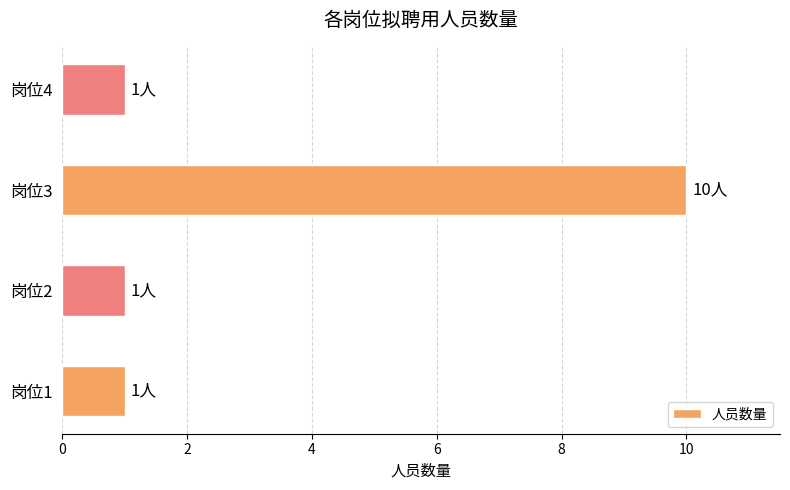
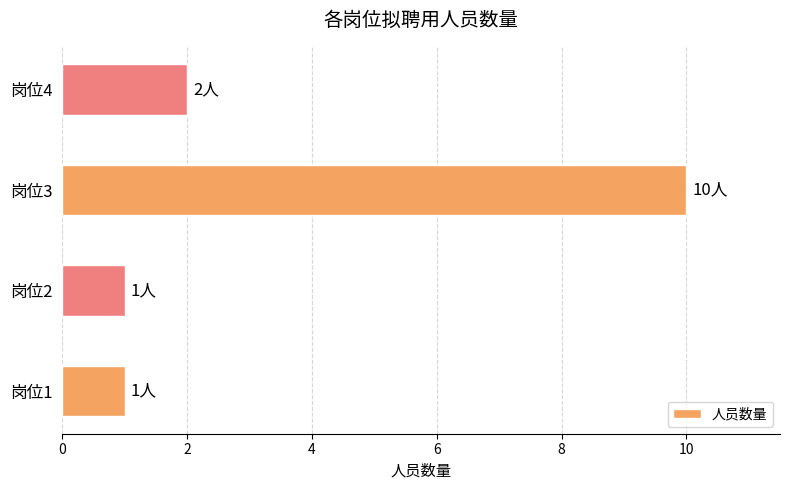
  {
-   "岗位4": "1人",
+   "岗位4": "2人",
    "岗位3": "10人",
    "岗位2": "1人",
    "岗位1": "1人"
  }
